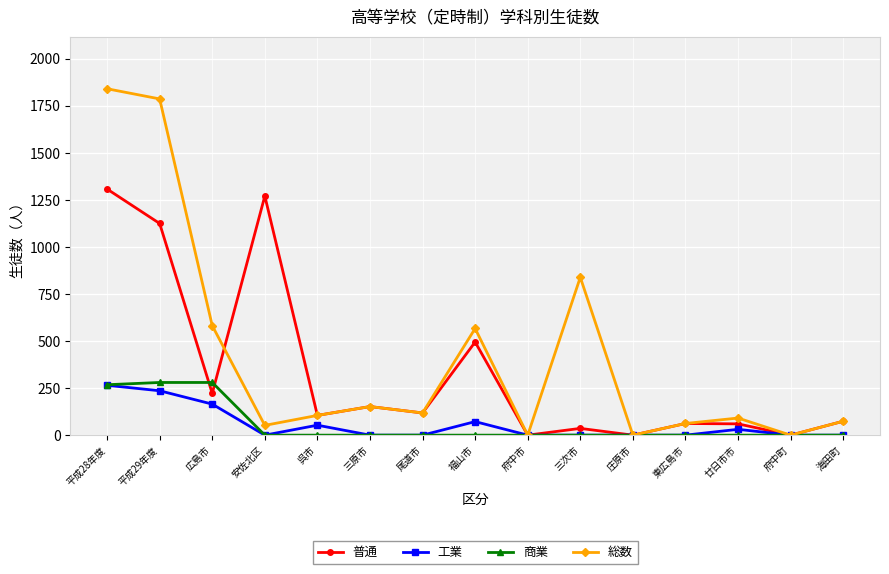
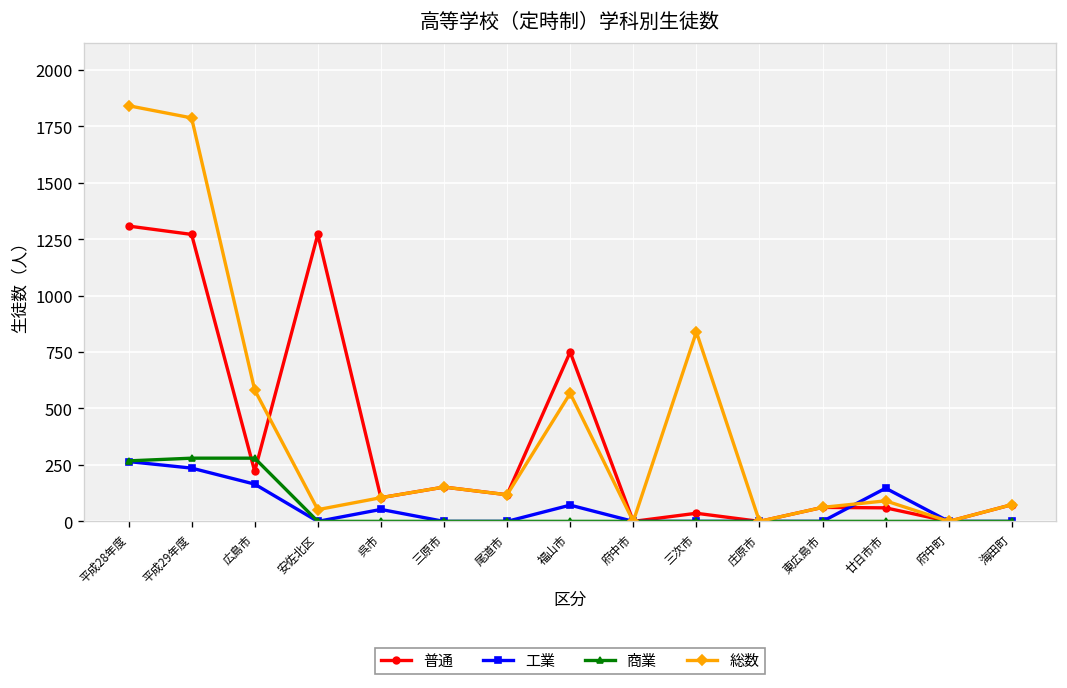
  {
    "普通": {
      "平成28年度": 1310,
-     "平成29年度": 1130,
+     "平成29年度": 1270,
      "広島市": 220,
      "安佐北区": 1270,
-     "福山市": 500,
+     "福山市": 750,
      "三次市": 40,
      "廿日市市": 60
    },
    "工業": {
      "平成29年度": 240,
      "広島市": 170,
      "呉市": 50,
      "福山市": 70,
-     "廿日市市": 30
+     "廿日市市": 150
    },
    "商業": {
      "平成29年度": 280,
      "広島市": 280,
      "呉市": 0,
      "福山市": 0,
      "廿日市市": 0
    },
    "総数": {
      "平成28年度": 1840,
      "平成29年度": 1790,
      "広島市": 580,
      "安佐北区": 50,
      "福山市": 570,
      "三次市": 840,
      "廿日市市": 90
    }
  }
